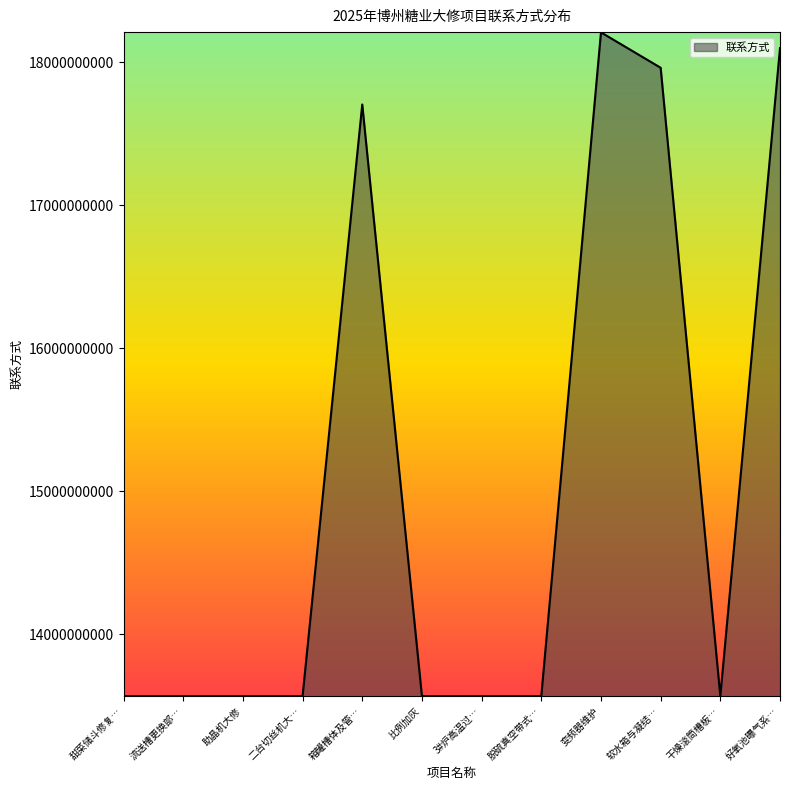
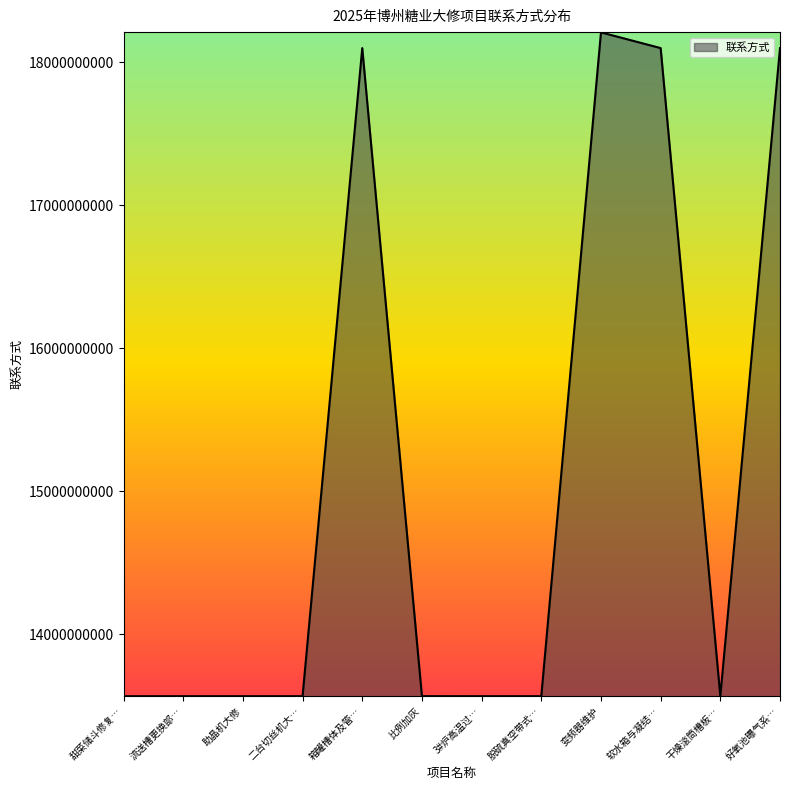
  {
    "甜菜储斗修复…": 13570000000,
    "流送槽更换部…": 13570000000,
    "助晶机大修": 13570000000,
    "二台切丝机大…": 13570000000,
-   "箱罐槽体及管…": 17700000000,
+   "箱罐槽体及管…": 18100000000,
    "比例加灰": 13570000000,
    "3#炉高温过…": 13570000000,
    "脱硫真空带式…": 13570000000,
    "变频器维护": 18210000000,
-   "软水箱与凝结…": 17960000000,
+   "软水箱与凝结…": 18100000000,
    "干燥滚筒槽板…": 13570000000,
    "好氧池曝气系…": 18100000000
  }
